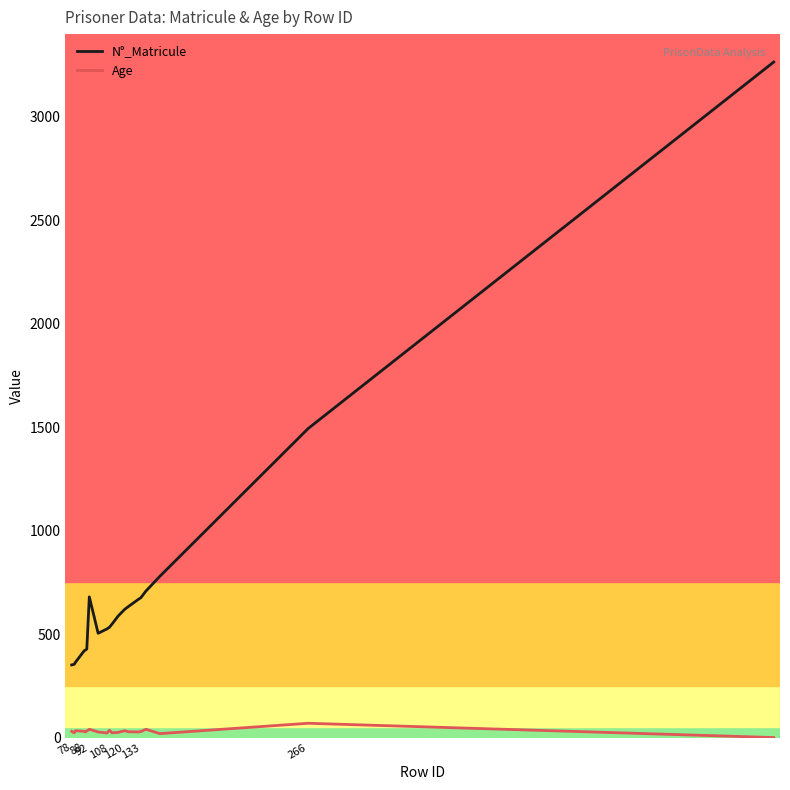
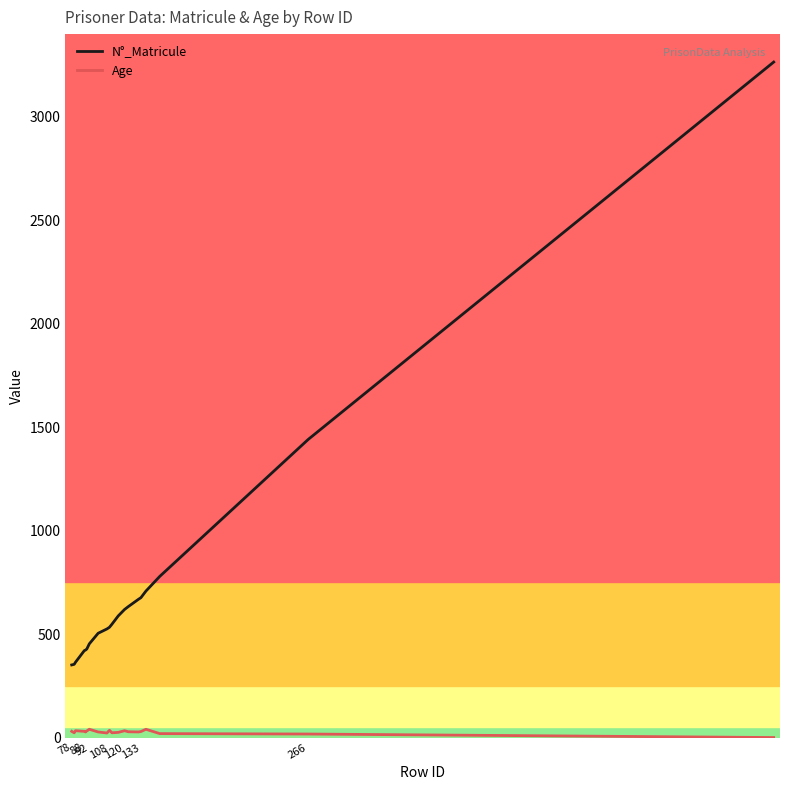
  {
    "N°_Matricule": {
      "78": 350,
      "88": 420,
-     "92": 680,
+     "92": 450,
      "108": 530,
      "120": 620,
      "133": 680,
-     "266": 1490
+     "266": 1440
    },
    "Age": {
      "78": 30,
      "88": 30,
      "92": 40,
      "108": 40,
      "120": 30,
      "133": 30,
-     "266": 70
+     "266": 20
    }
  }
